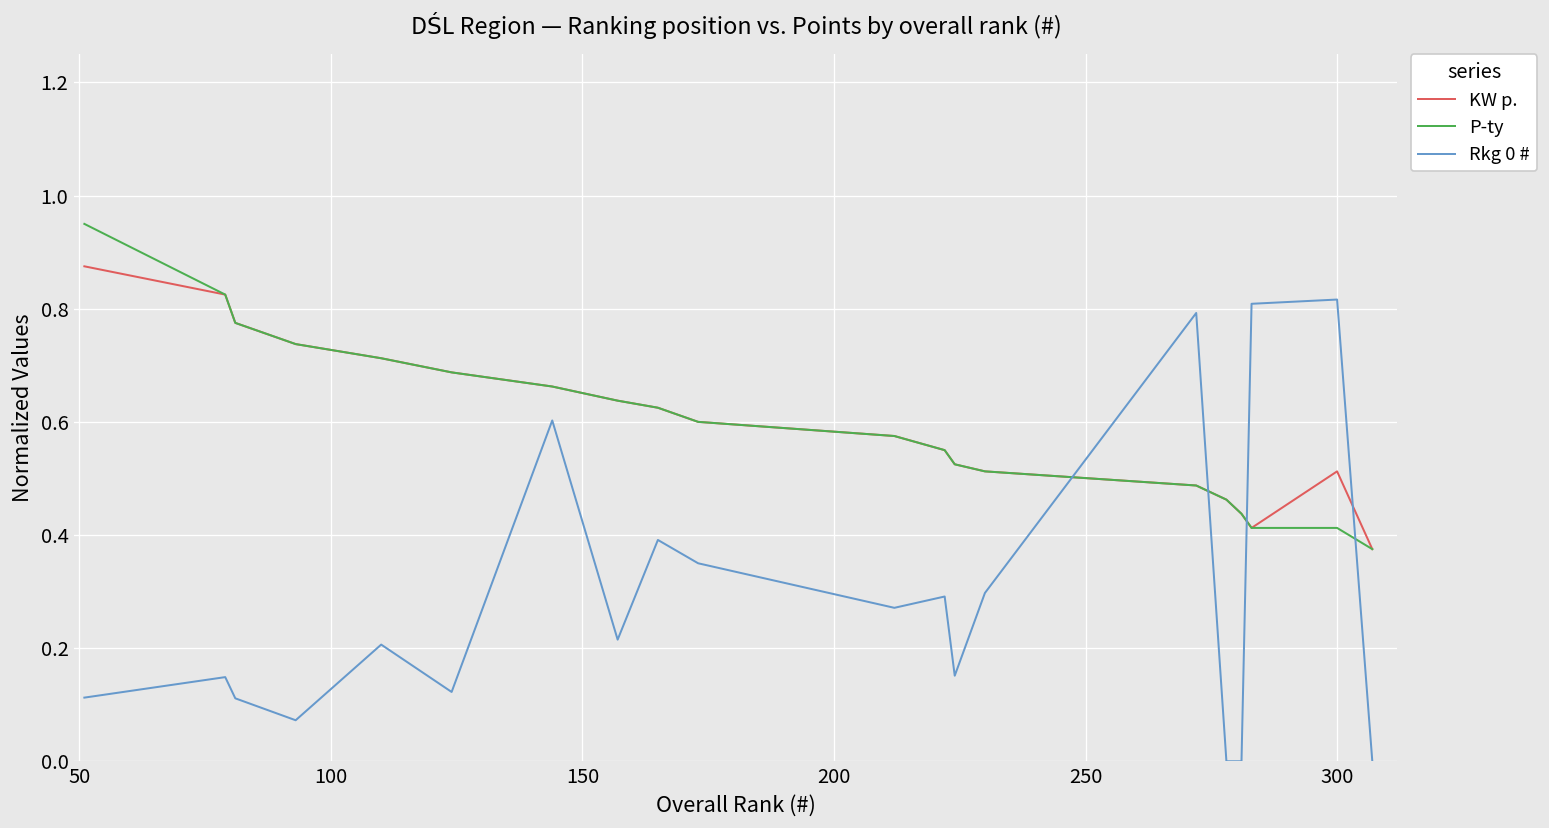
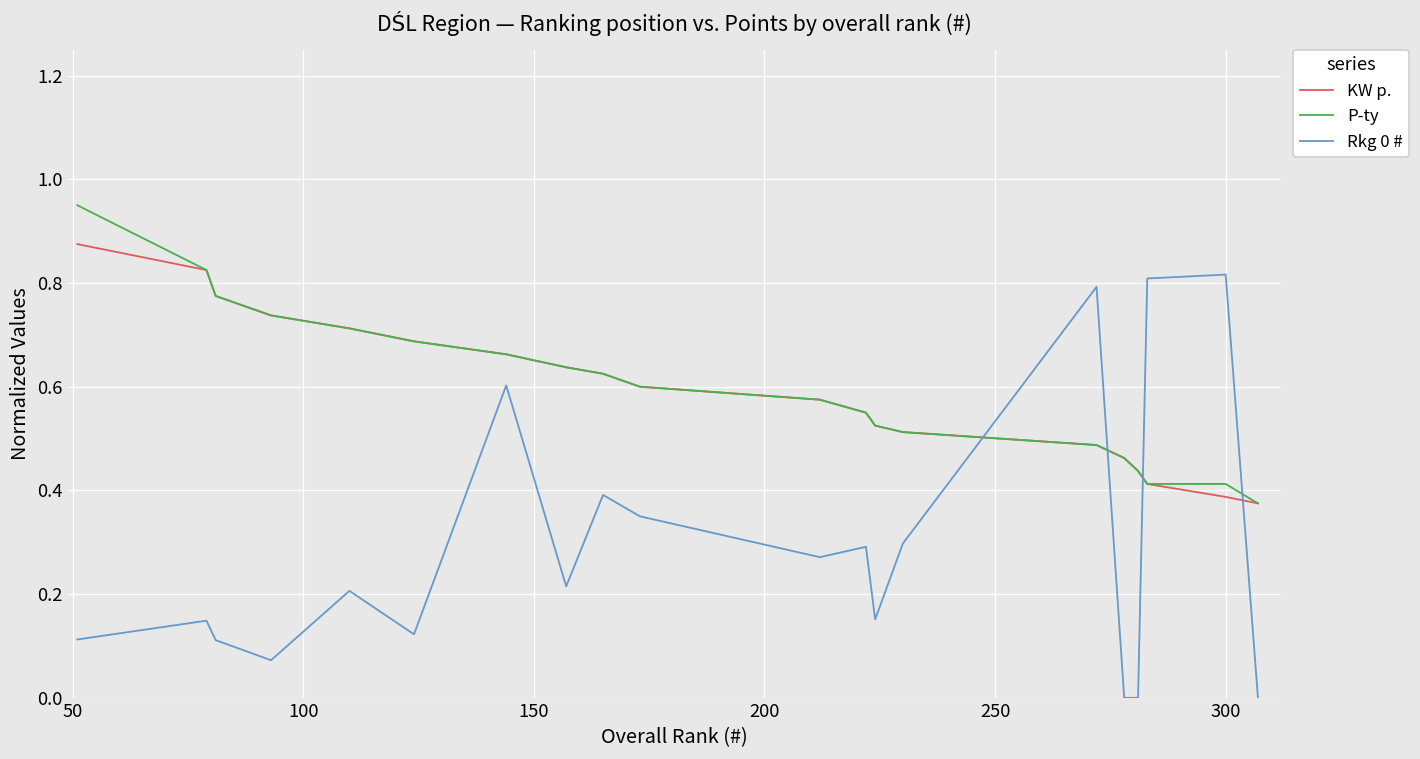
  {
    "KW p.": {
-     "300": 0.51
+     "300": 0.39
    },
    "P-ty": {
      "300": 0.41
    },
    "Rkg 0 #": {
      "300": 0.82
    }
  }
